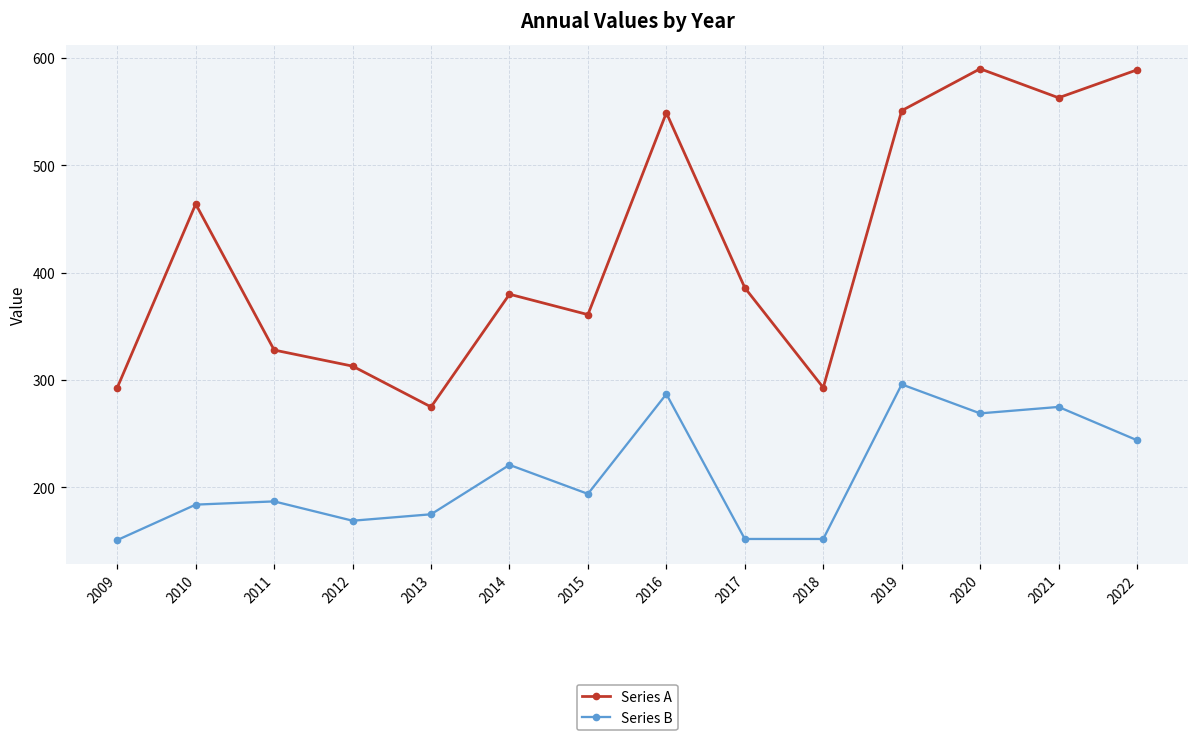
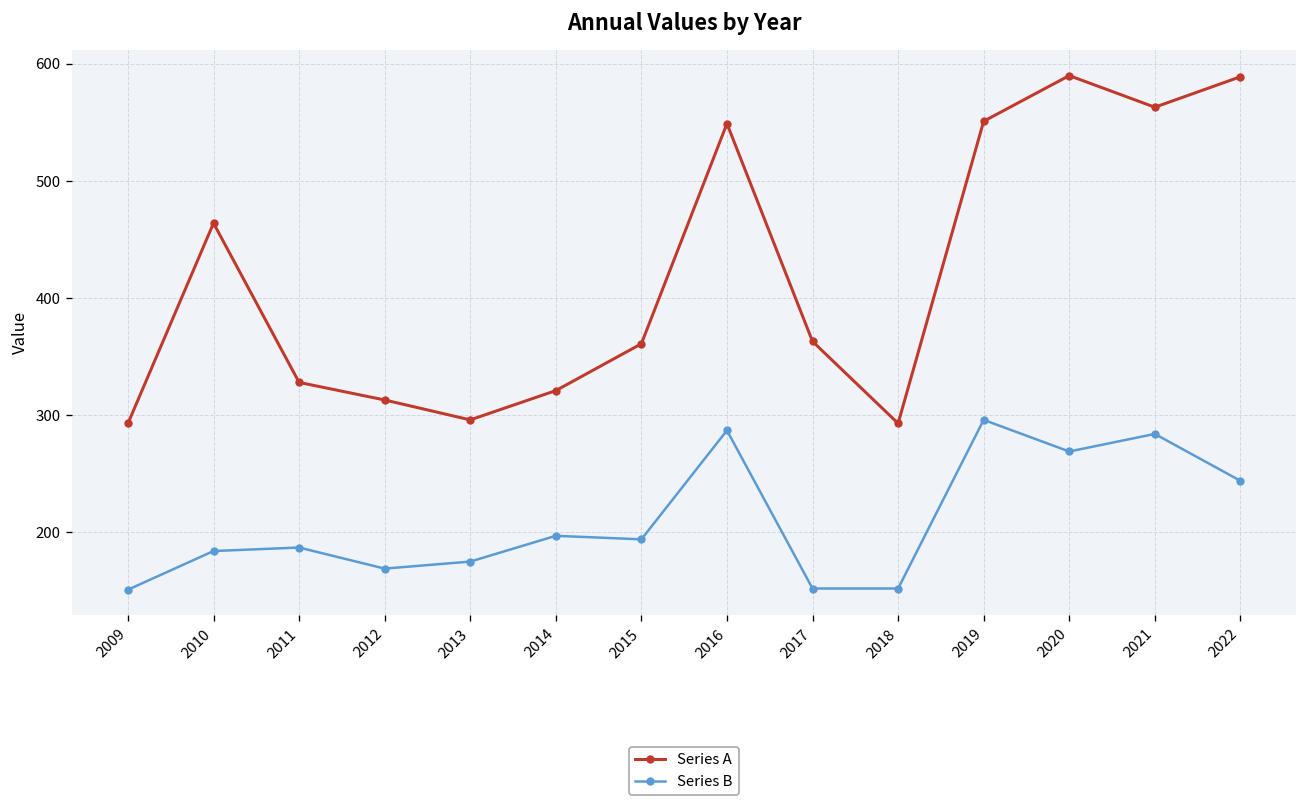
  {
    "Series A": {
      "2009": 290,
      "2010": 460,
      "2011": 330,
      "2012": 310,
-     "2013": 280,
-     "2014": 380,
+     "2013": 300,
+     "2014": 320,
      "2015": 360,
      "2016": 550,
-     "2017": 390,
+     "2017": 360,
      "2018": 290,
      "2019": 550,
      "2020": 590,
      "2021": 560,
      "2022": 590
    },
    "Series B": {
      "2009": 150,
      "2010": 180,
      "2011": 190,
      "2012": 170,
      "2013": 180,
-     "2014": 220,
+     "2014": 200,
      "2015": 190,
      "2016": 290,
      "2017": 150,
      "2018": 150,
      "2019": 300,
      "2020": 270,
-     "2021": 275,
+     "2021": 284,
      "2022": 240
    }
  }
